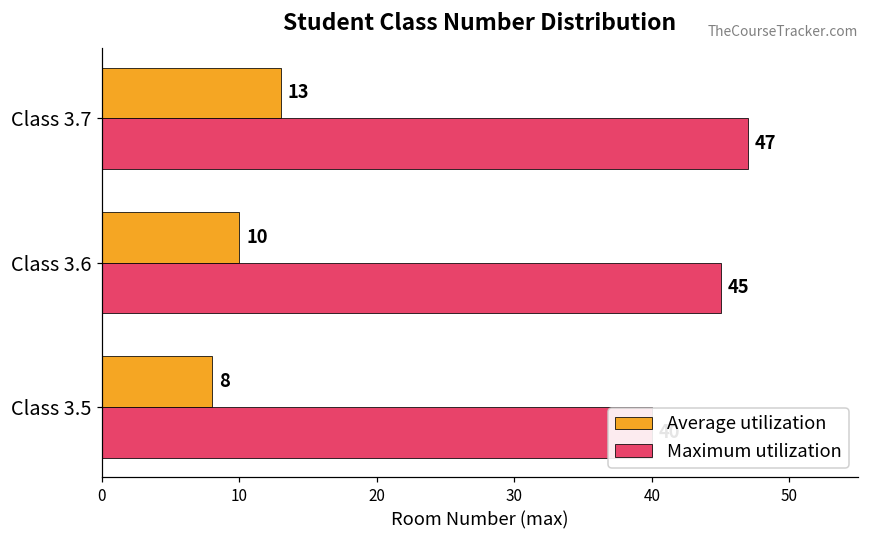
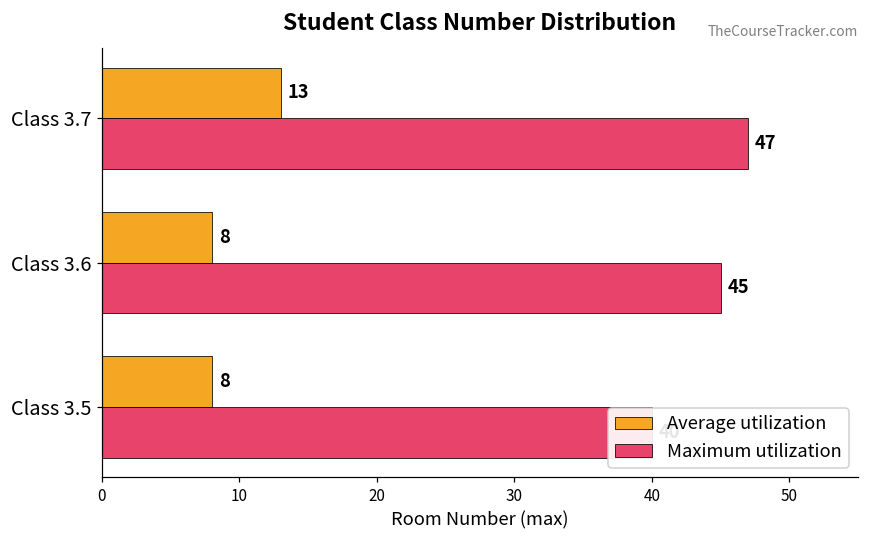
  {
    "Average utilization": {
      "Class 3.7": 13,
-     "Class 3.6": 10,
+     "Class 3.6": 8,
      "Class 3.5": 8
    },
    "Maximum utilization": {
      "Class 3.7": 47,
      "Class 3.6": 45
    }
  }
